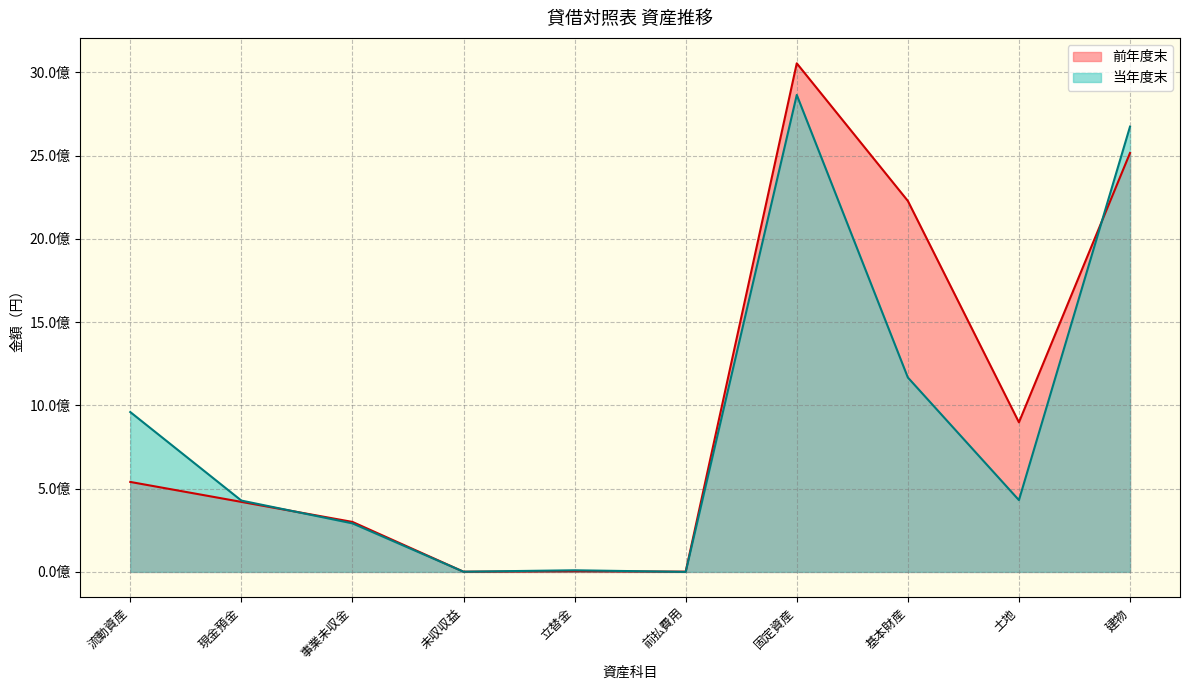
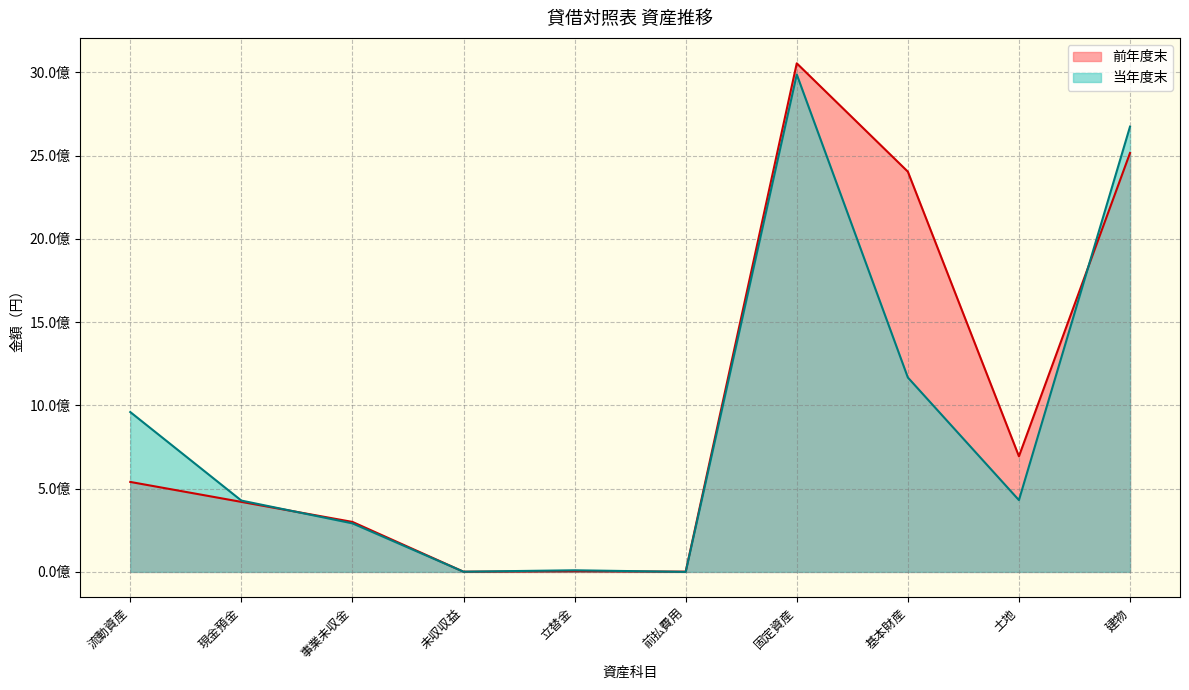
  {
    "前年度末": {
      "流動資産": "5.4億",
      "固定資産": "30.5億",
-     "基本財産": "22.3億",
-     "土地": "9.0億",
+     "基本財産": "24.0億",
+     "土地": "6.9億",
      "建物": "25.2億"
    },
    "当年度末": {
      "流動資産": "9.6億",
-     "固定資産": "28.6億",
+     "固定資産": "29.9億",
      "基本財産": "11.7億",
      "土地": "4.3億",
      "建物": "26.7億"
    }
  }
